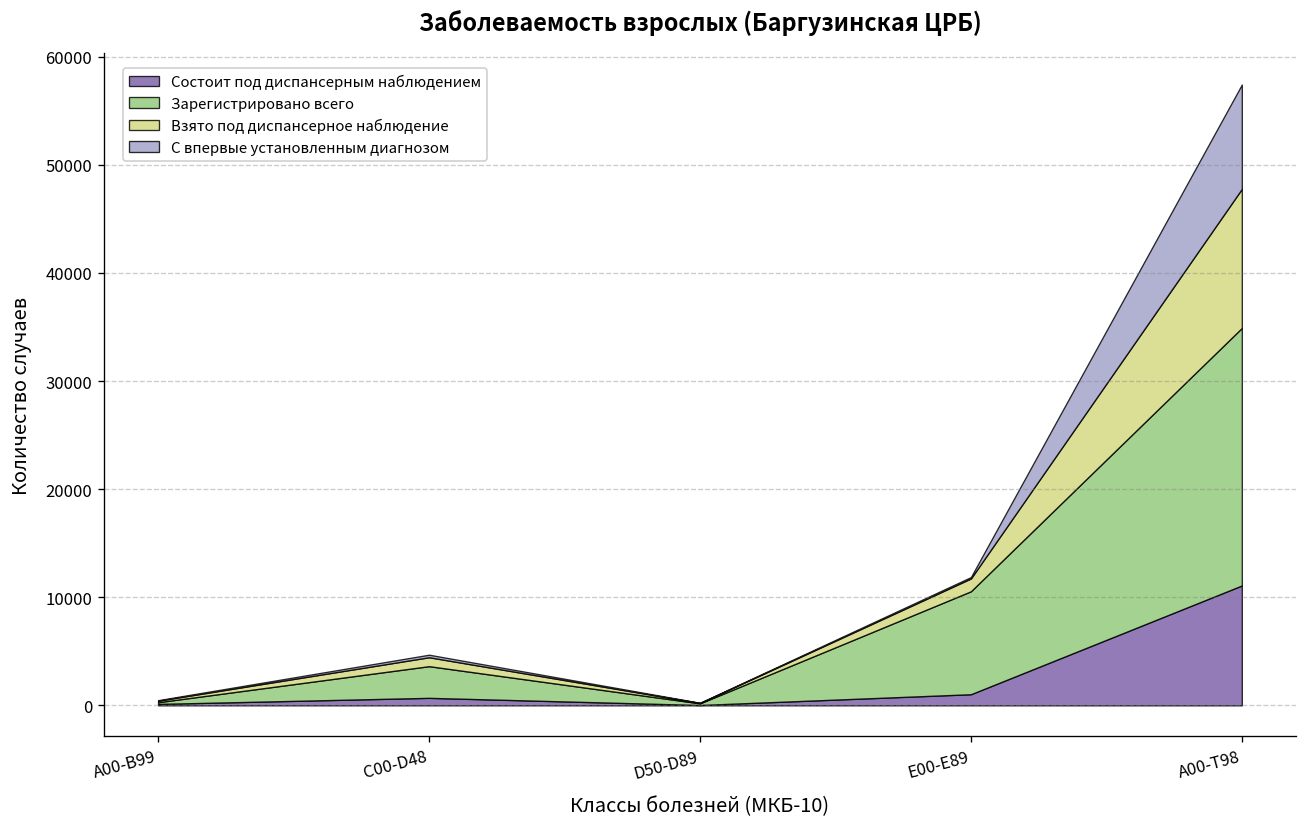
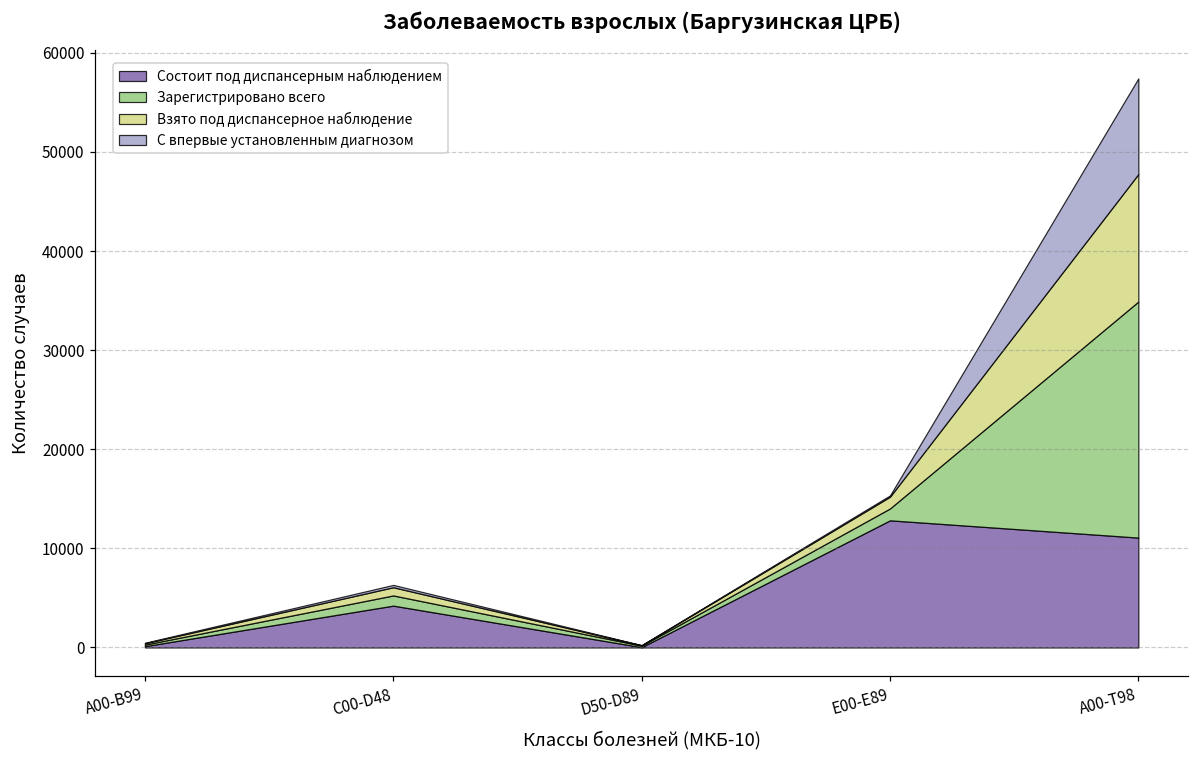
  {
    "Состоит под диспансерным наблюдением": {
-     "С00-D48": 1000,
-     "Е00-Е89": 1000,
+     "С00-D48": 4000,
+     "Е00-Е89": 13000,
      "А00-Т98": 11000
    },
    "Зарегистрировано всего": {
-     "С00-D48": 3000,
-     "Е00-Е89": 10000,
+     "С00-D48": 1000,
+     "Е00-Е89": 1000,
      "А00-Т98": 24000
    },
    "Взято под диспансерное наблюдение": {
      "А00-Т98": 13000
    },
    "С впервые установленным диагнозом": {
      "А00-Т98": 10000
    }
  }
